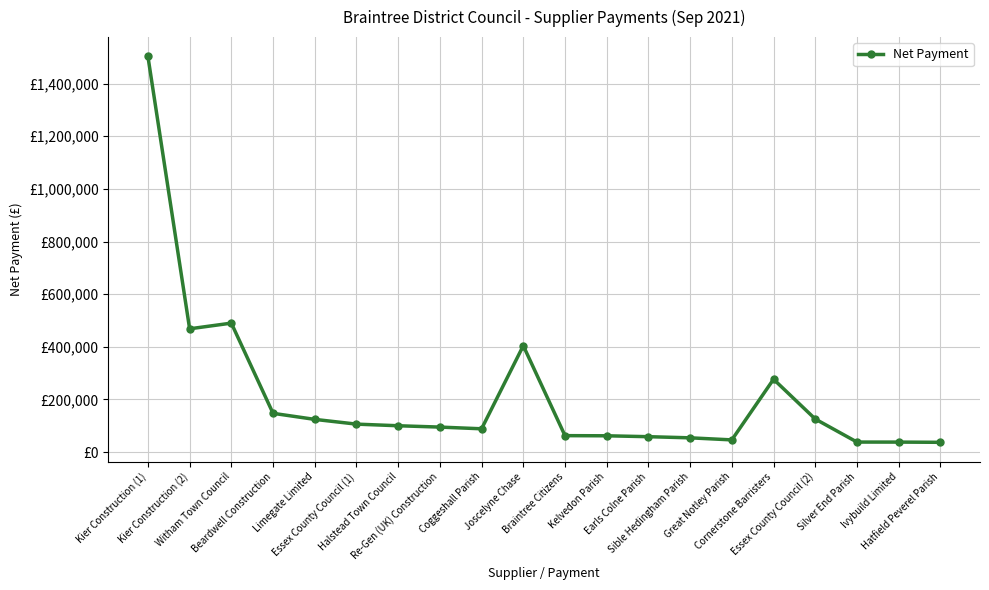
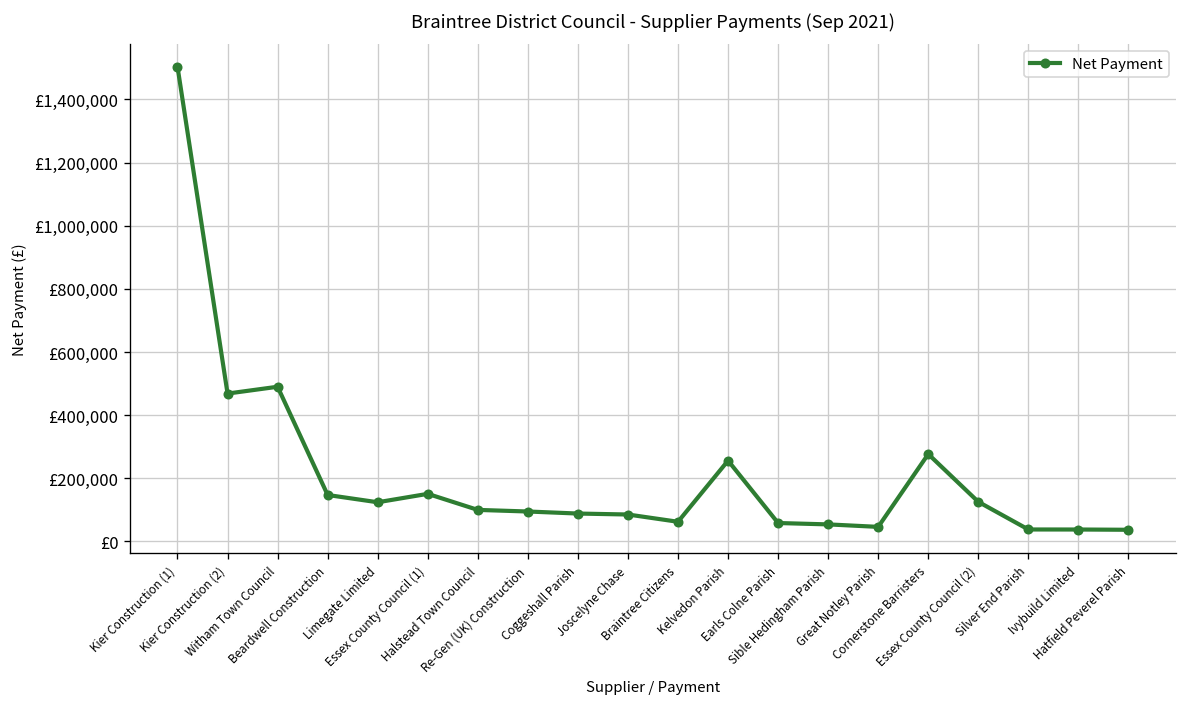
  {
    "Kier Construction (1)": "£1,500,000",
    "Kier Construction (2)": "£470,000",
    "Witham Town Council": "£490,000",
    "Beardwell Construction": "£150,000",
    "Limegate Limited": "£120,000",
-   "Essex County Council (1)": "£110,000",
+   "Essex County Council (1)": "£150,000",
    "Halstead Town Council": "£100,000",
    "Re-Gen (UK) Construction": "£90,000",
    "Coggeshall Parish": "£90,000",
-   "Joscelyne Chase": "£400,000",
+   "Joscelyne Chase": "£90,000",
    "Braintree Citizens": "£60,000",
-   "Kelvedon Parish": "£60,000",
+   "Kelvedon Parish": "£260,000",
    "Earls Colne Parish": "£60,000",
    "Sible Hedingham Parish": "£50,000",
    "Great Notley Parish": "£50,000",
    "Cornerstone Barristers": "£280,000",
    "Essex County Council (2)": "£130,000",
    "Silver End Parish": "£40,000",
    "Ivybuild Limited": "£40,000",
    "Hatfield Peverel Parish": "£40,000"
  }
